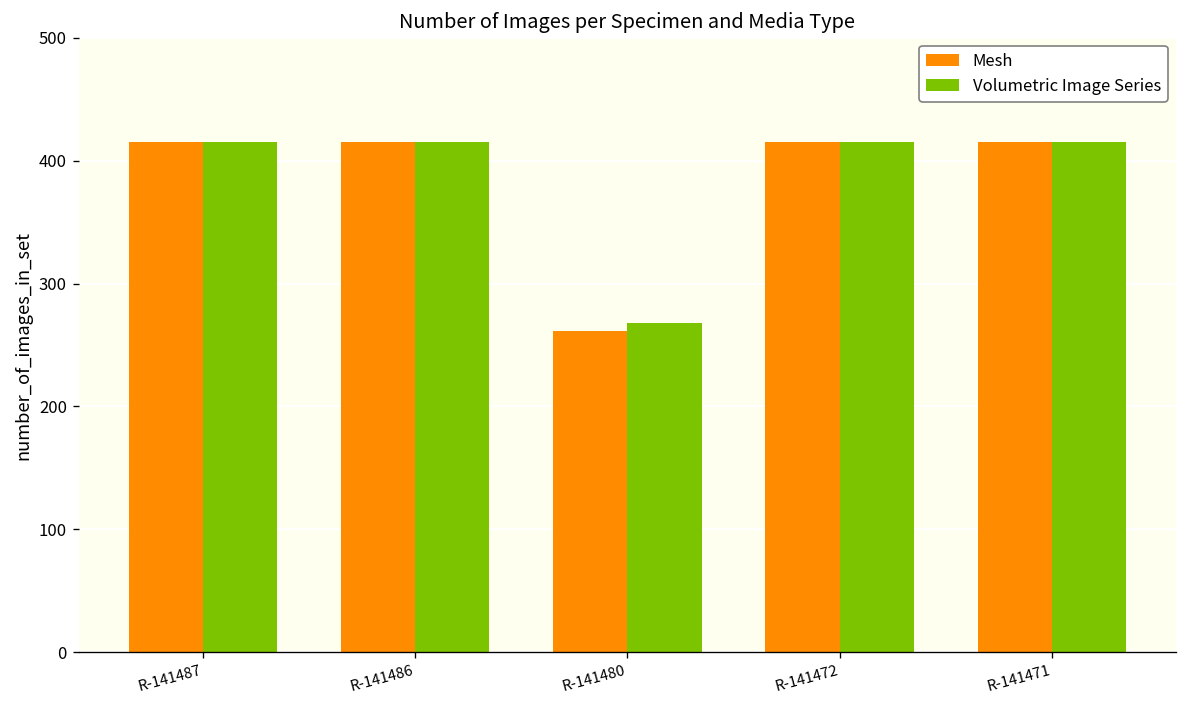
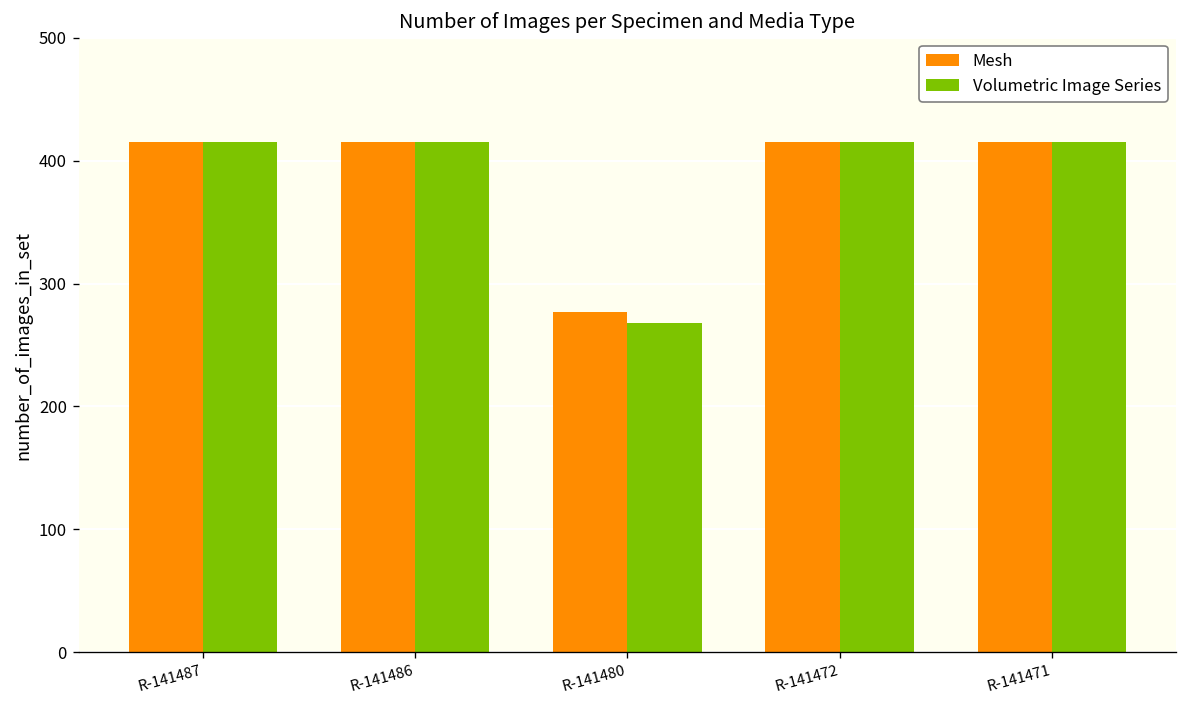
  {
    "Mesh": {
      "R-141487": 415,
      "R-141486": 415,
-     "R-141480": 261,
+     "R-141480": 277,
      "R-141472": 415,
      "R-141471": 415
    },
    "Volumetric Image Series": {
      "R-141487": 415,
      "R-141486": 415,
      "R-141480": 268,
      "R-141472": 415,
      "R-141471": 415
    }
  }
